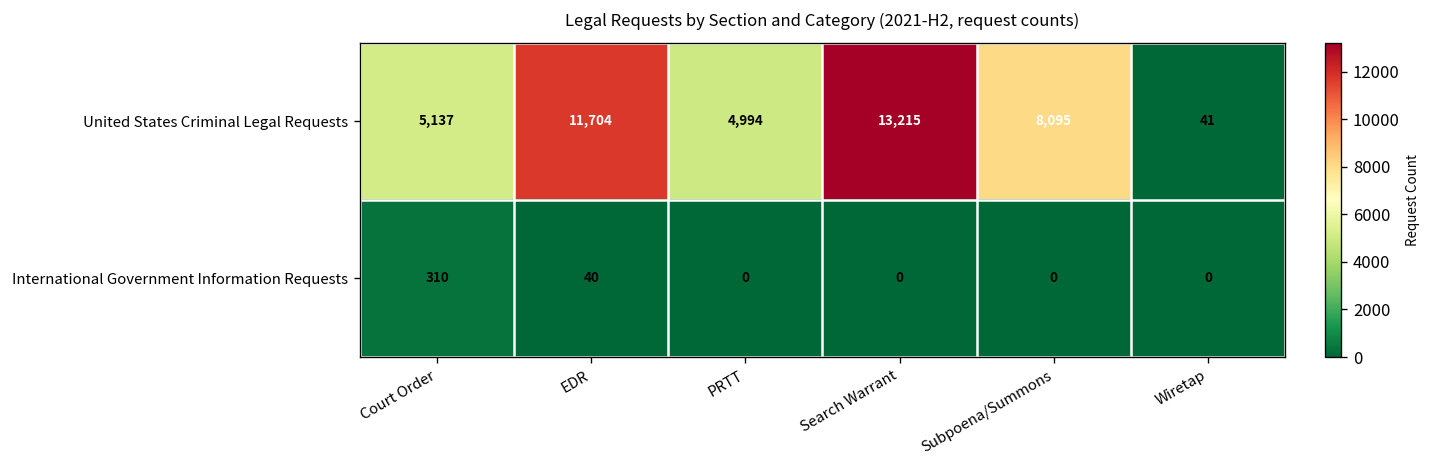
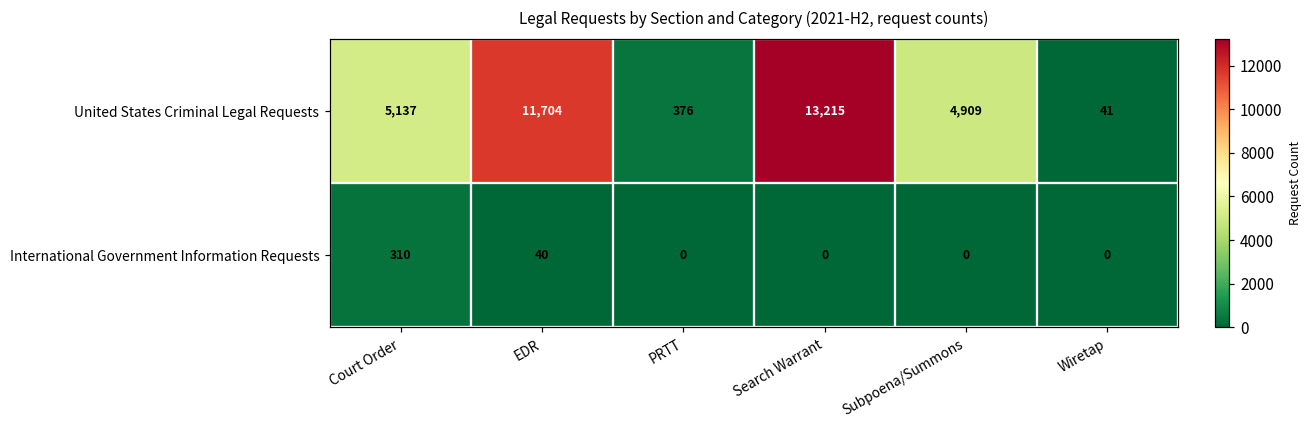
  {
    "United States Criminal Legal Requests": {
      "Court Order": "5,137",
      "EDR": "11,704",
-     "PRTT": "4,994",
+     "PRTT": "376",
      "Search Warrant": "13,215",
-     "Subpoena/Summons": "8,095",
+     "Subpoena/Summons": "4,909",
      "Wiretap": "41"
    },
    "International Government Information Requests": {
      "Court Order": "310",
      "EDR": "40",
      "PRTT": "0",
      "Search Warrant": "0",
      "Subpoena/Summons": "0",
      "Wiretap": "0"
    }
  }
